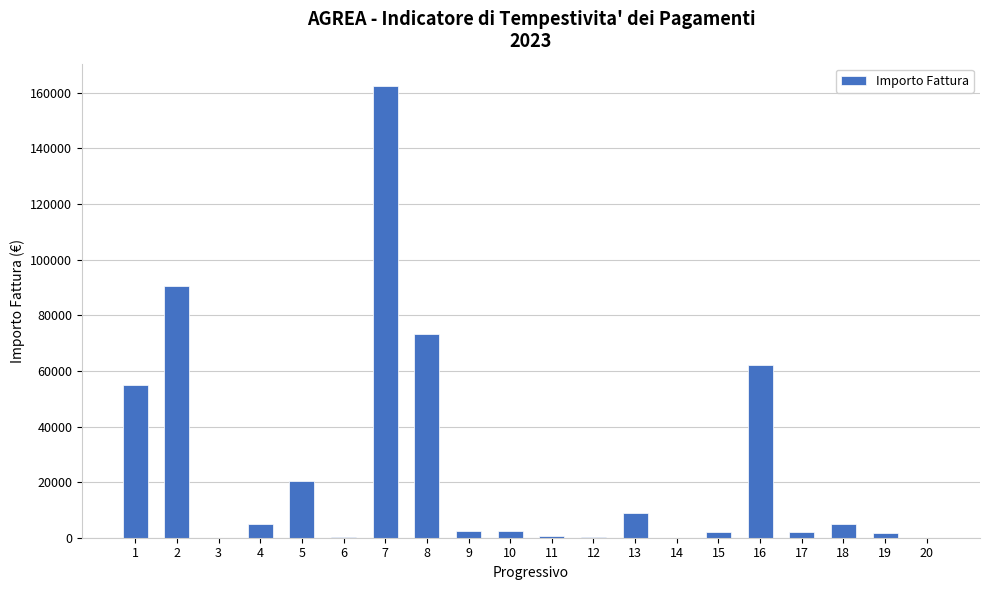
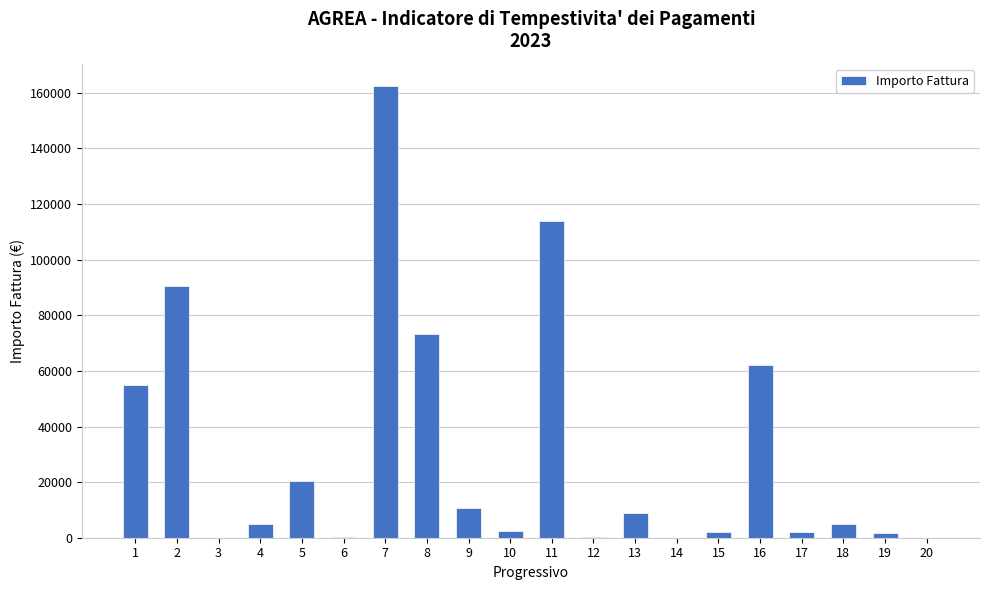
  {
    "1": 55000,
    "2": 91000,
    "4": 5000,
    "5": 20000,
    "7": 162000,
    "8": 73000,
-   "9": 2000,
+   "9": 11000,
    "10": 2000,
-   "11": 1000,
+   "11": 114000,
    "13": 9000,
    "15": 2000,
    "16": 62000,
    "17": 2000,
    "18": 5000,
    "19": 2000
  }
